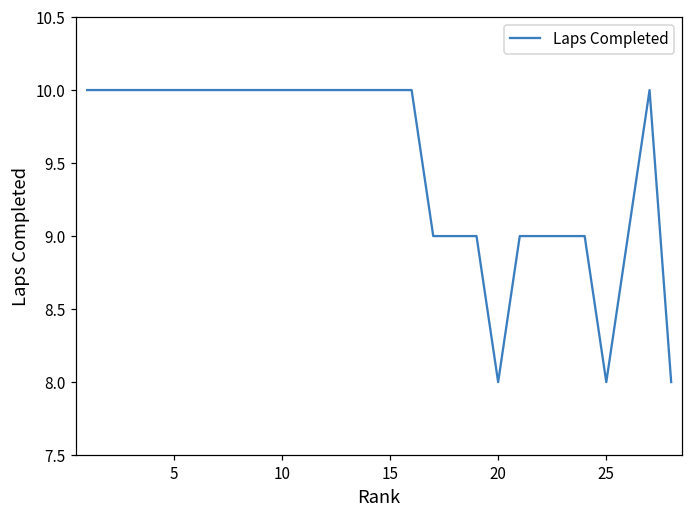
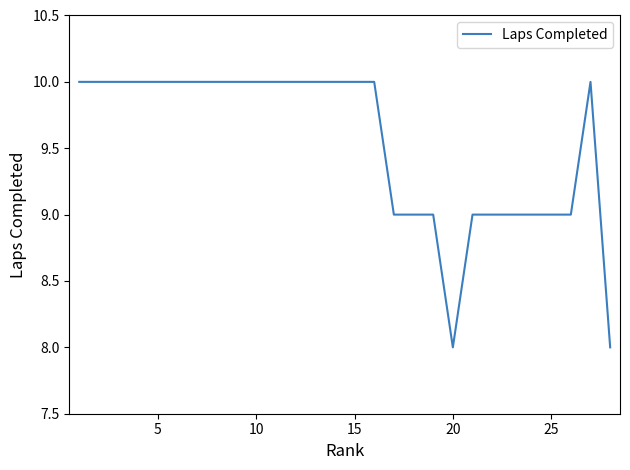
  {
    "5": 10,
    "10": 10,
    "15": 10,
    "20": 8,
-   "25": 8
+   "25": 9
  }
